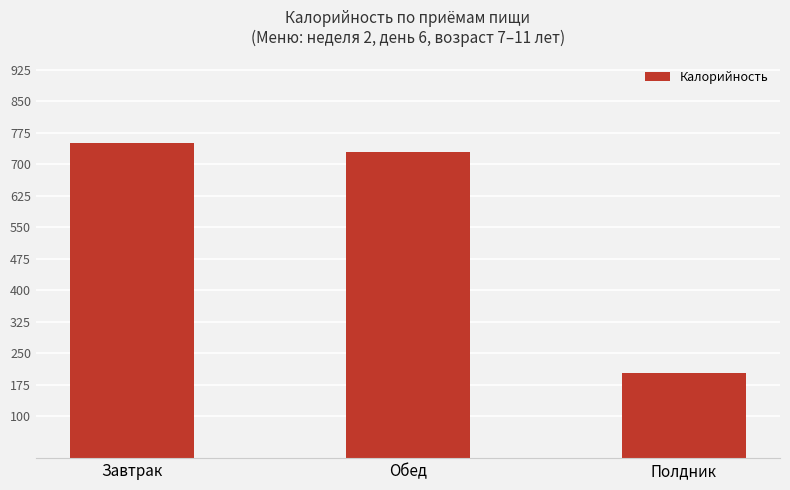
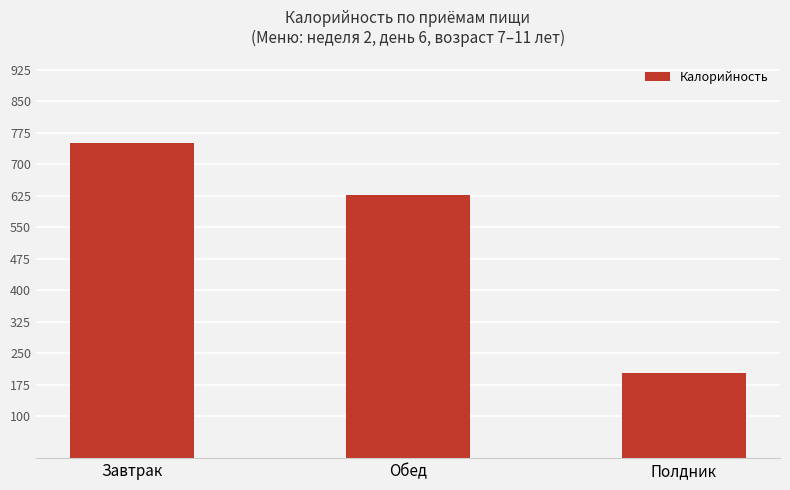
  {
    "Завтрак": 750,
-   "Обед": 730,
+   "Обед": 630,
    "Полдник": 200
  }
